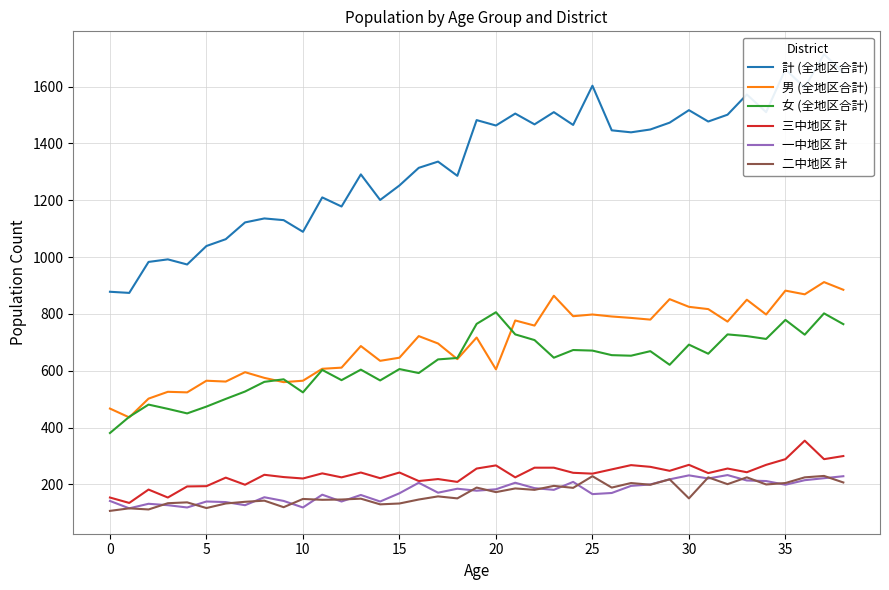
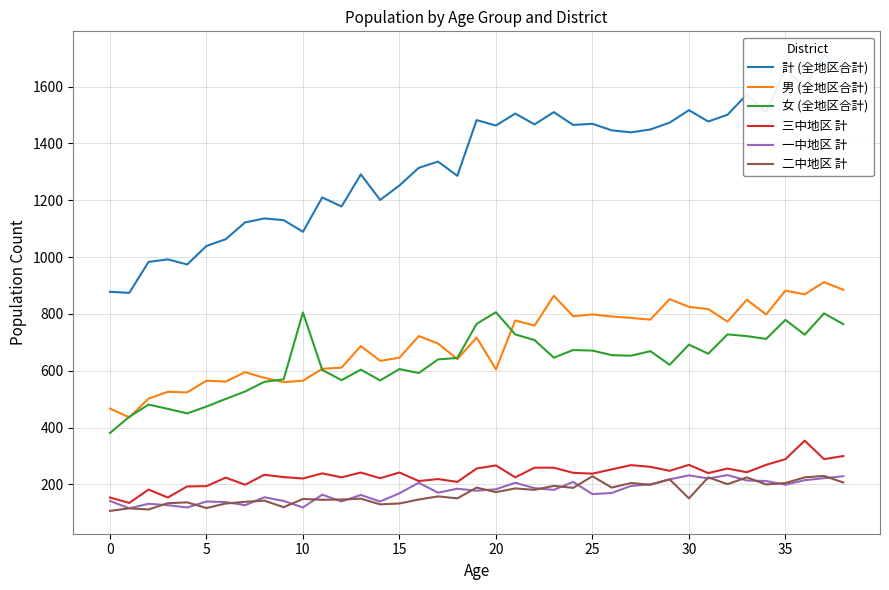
  {
    "計 (全地区合計)": {
      "0": 880,
      "5": 1040,
      "10": 1090,
      "15": 1250,
      "20": 1460,
-     "25": 1600,
+     "25": 1470,
      "30": 1520
    },
    "男 (全地区合計)": {
      "0": 470,
      "5": 570,
      "10": 570,
      "15": 650,
      "20": 610,
      "25": 800,
      "30": 830,
      "35": 880
    },
    "女 (全地区合計)": {
      "0": 380,
      "5": 470,
-     "10": 520,
+     "10": 810,
      "15": 610,
      "20": 810,
      "25": 670,
      "30": 690,
      "35": 780
    },
    "三中地区 計": {
      "0": 150,
      "5": 190,
      "10": 220,
      "15": 240,
      "20": 270,
      "30": 270,
      "35": 290
    },
    "一中地区 計": {
      "0": 140,
      "5": 140,
      "10": 120,
      "15": 170,
      "20": 180,
      "25": 170,
      "30": 230
    },
    "二中地区 計": {
      "0": 110,
      "5": 120,
      "10": 150,
      "15": 130,
      "20": 170,
      "30": 150
    }
  }
